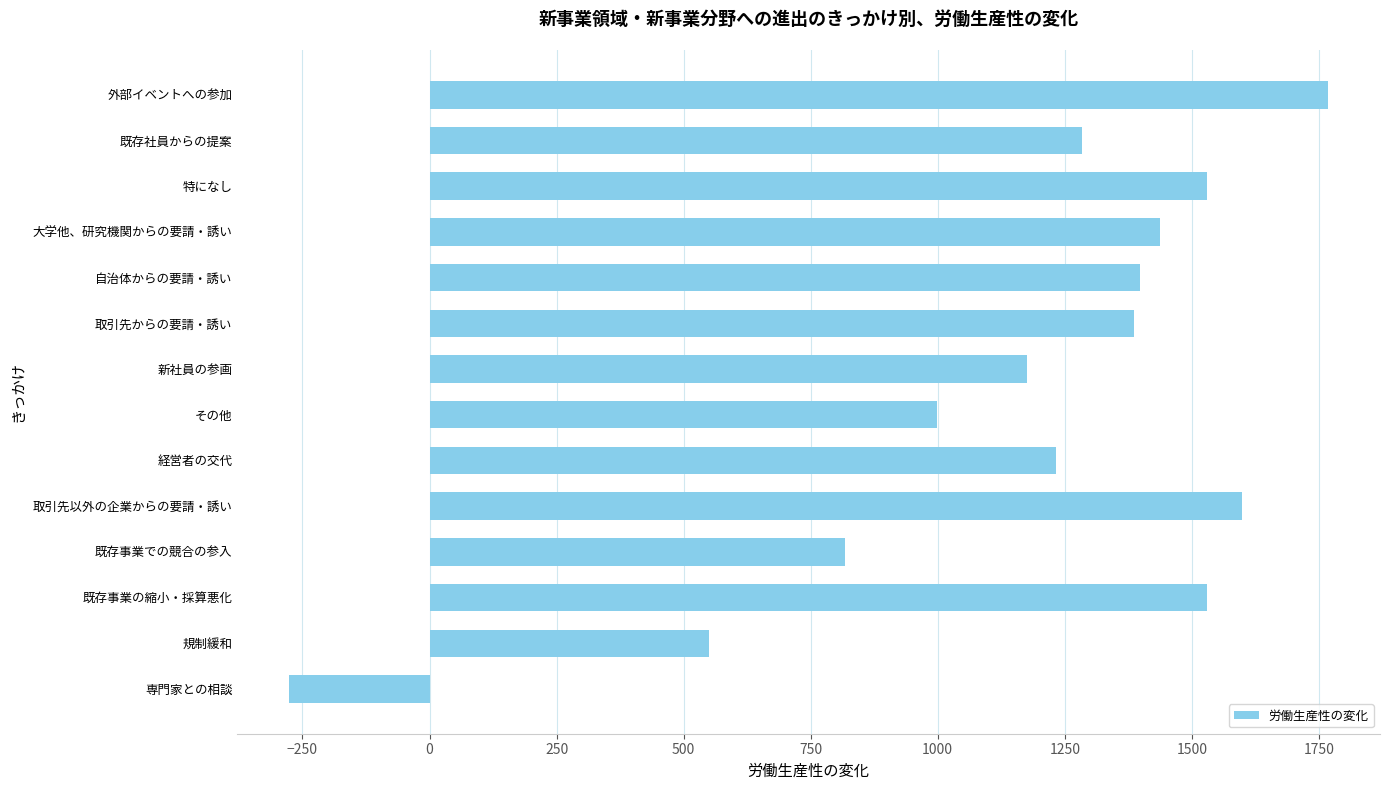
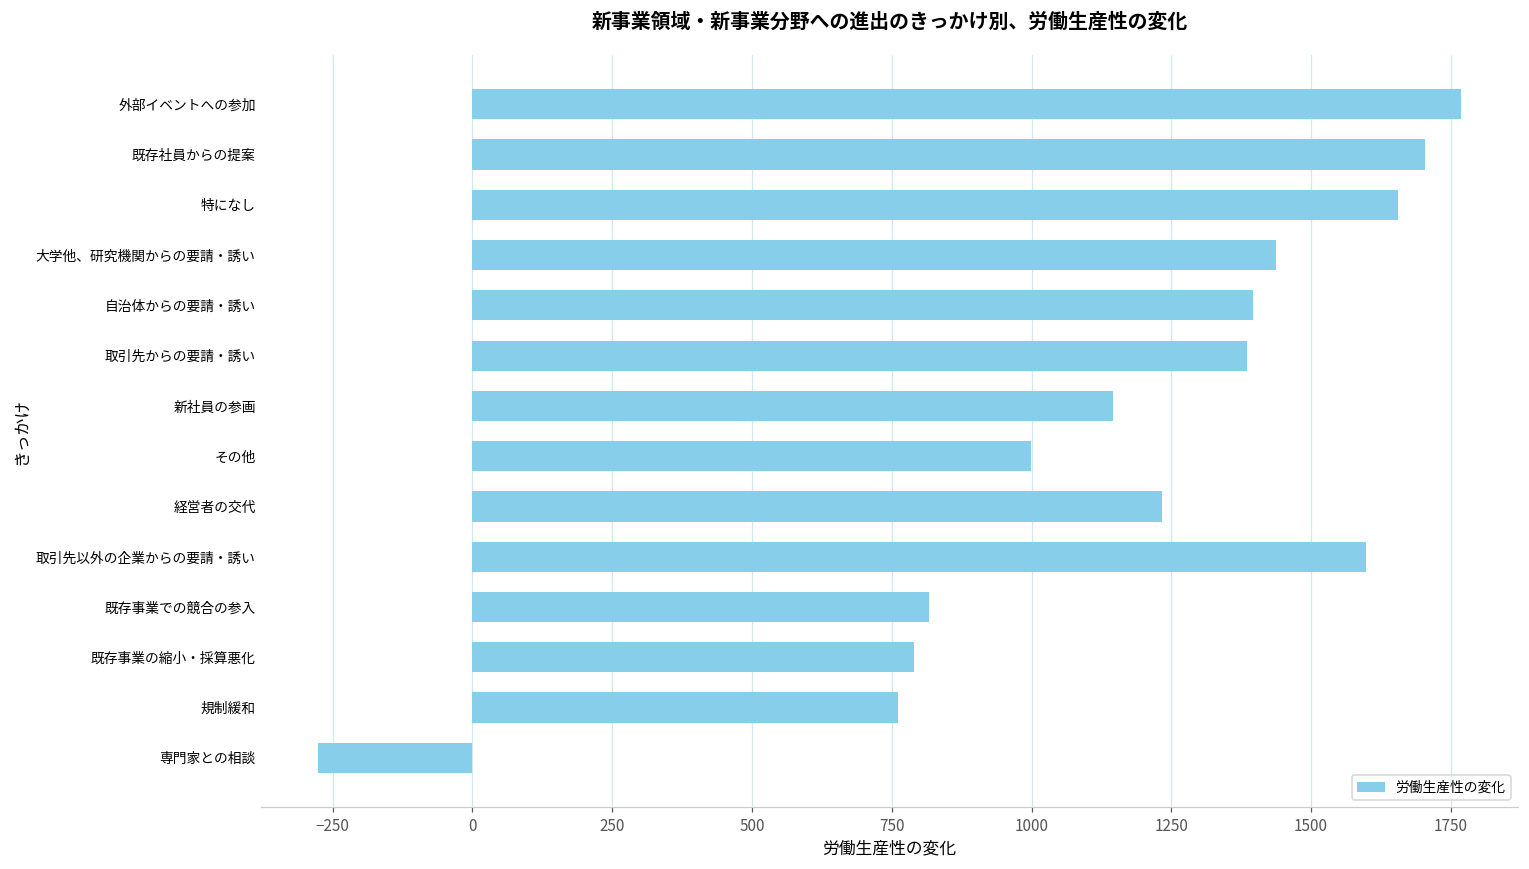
  {
    "外部イベントへの参加": 1770,
-   "既存社員からの提案": 1280,
-   "特になし": 1530,
+   "既存社員からの提案": 1700,
+   "特になし": 1660,
    "大学他、研究機関からの要請・誘い": 1440,
    "自治体からの要請・誘い": 1400,
    "取引先からの要請・誘い": 1390,
-   "新社員の参画": 1180,
+   "新社員の参画": 1150,
    "その他": 1000,
    "経営者の交代": 1230,
    "取引先以外の企業からの要請・誘い": 1600,
    "既存事業での競合の参入": 820,
-   "既存事業の縮小・採算悪化": 1530,
-   "規制緩和": 550,
+   "既存事業の縮小・採算悪化": 790,
+   "規制緩和": 760,
    "専門家との相談": -280
  }
